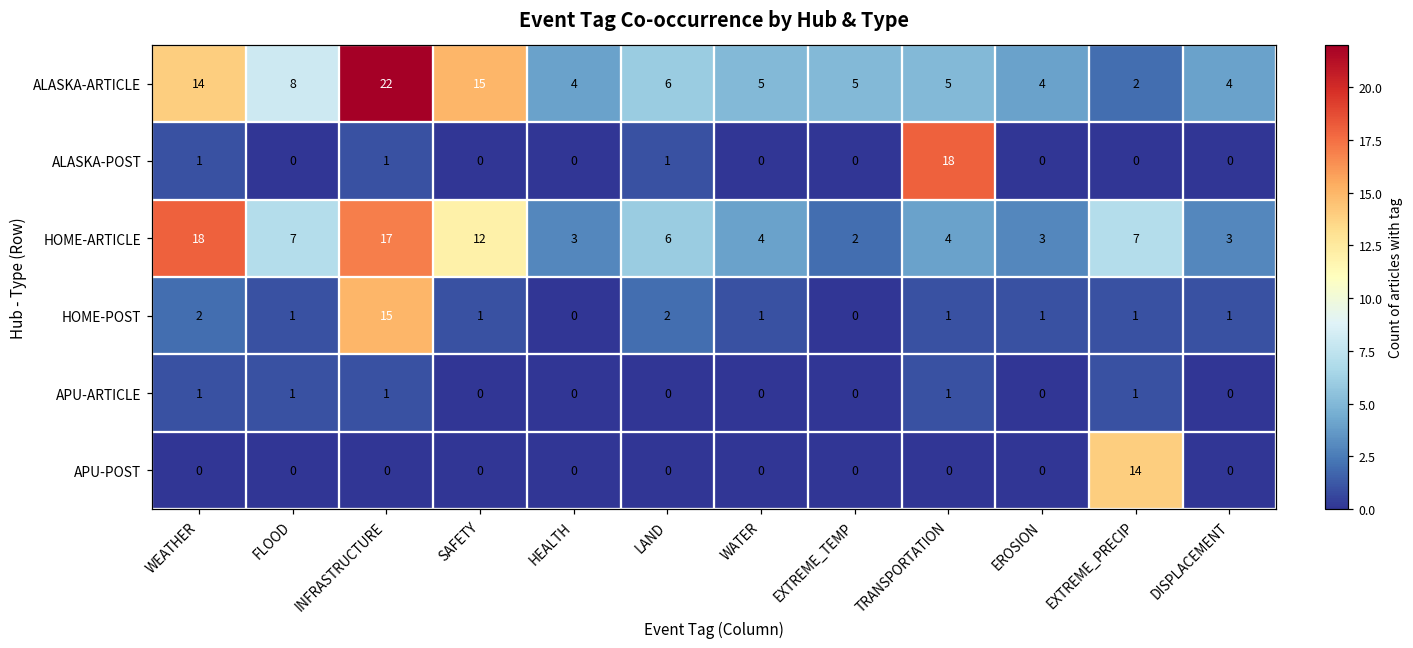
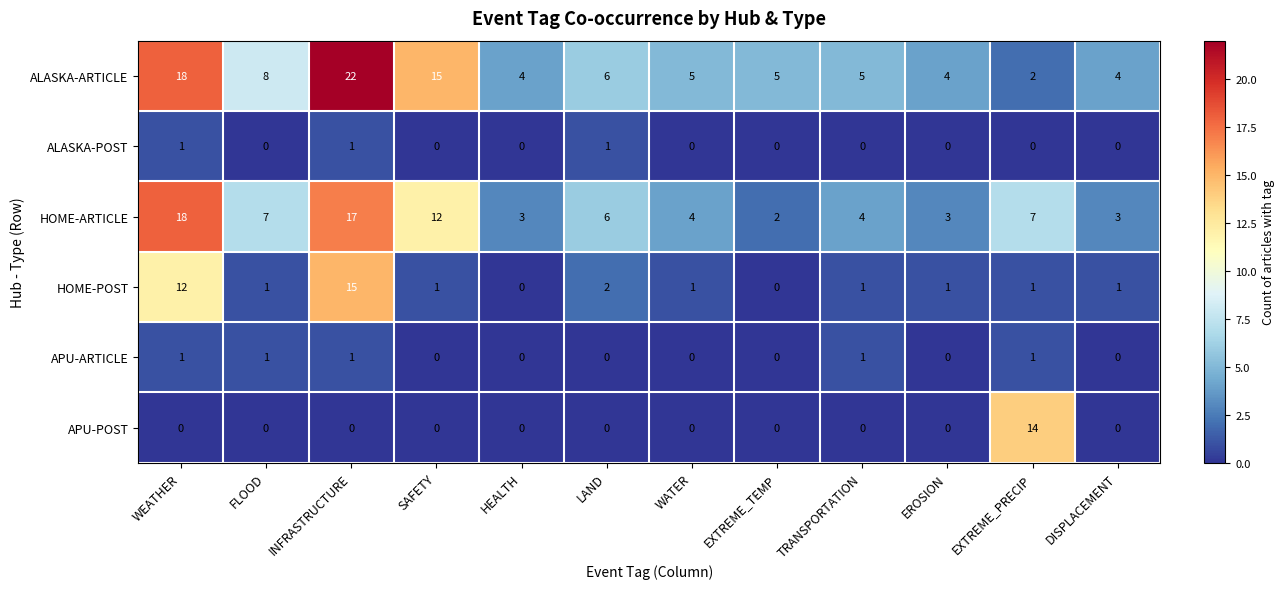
  {
    "ALASKA-ARTICLE": {
-     "WEATHER": 14,
+     "WEATHER": 18,
      "FLOOD": 8,
      "INFRASTRUCTURE": 22,
      "SAFETY": 15,
      "HEALTH": 4,
      "LAND": 6,
      "WATER": 5,
      "EXTREME_TEMP": 5,
      "TRANSPORTATION": 5,
      "EROSION": 4,
      "EXTREME_PRECIP": 2,
      "DISPLACEMENT": 4
    },
    "ALASKA-POST": {
      "WEATHER": 1,
      "FLOOD": 0,
      "INFRASTRUCTURE": 1,
      "SAFETY": 0,
      "HEALTH": 0,
      "LAND": 1,
      "WATER": 0,
      "EXTREME_TEMP": 0,
-     "TRANSPORTATION": 18,
+     "TRANSPORTATION": 0,
      "EROSION": 0,
      "EXTREME_PRECIP": 0,
      "DISPLACEMENT": 0
    },
    "HOME-ARTICLE": {
      "WEATHER": 18,
      "FLOOD": 7,
      "INFRASTRUCTURE": 17,
      "SAFETY": 12,
      "HEALTH": 3,
      "LAND": 6,
      "WATER": 4,
      "EXTREME_TEMP": 2,
      "TRANSPORTATION": 4,
      "EROSION": 3,
      "EXTREME_PRECIP": 7,
      "DISPLACEMENT": 3
    },
    "HOME-POST": {
-     "WEATHER": 2,
+     "WEATHER": 12,
      "FLOOD": 1,
      "INFRASTRUCTURE": 15,
      "SAFETY": 1,
      "HEALTH": 0,
      "LAND": 2,
      "WATER": 1,
      "EXTREME_TEMP": 0,
      "TRANSPORTATION": 1,
      "EROSION": 1,
      "EXTREME_PRECIP": 1,
      "DISPLACEMENT": 1
    },
    "APU-ARTICLE": {
      "WEATHER": 1,
      "FLOOD": 1,
      "INFRASTRUCTURE": 1,
      "SAFETY": 0,
      "HEALTH": 0,
      "LAND": 0,
      "WATER": 0,
      "EXTREME_TEMP": 0,
      "TRANSPORTATION": 1,
      "EROSION": 0,
      "EXTREME_PRECIP": 1,
      "DISPLACEMENT": 0
    },
    "APU-POST": {
      "WEATHER": 0,
      "FLOOD": 0,
      "INFRASTRUCTURE": 0,
      "SAFETY": 0,
      "HEALTH": 0,
      "LAND": 0,
      "WATER": 0,
      "EXTREME_TEMP": 0,
      "TRANSPORTATION": 0,
      "EROSION": 0,
      "EXTREME_PRECIP": 14,
      "DISPLACEMENT": 0
    }
  }
